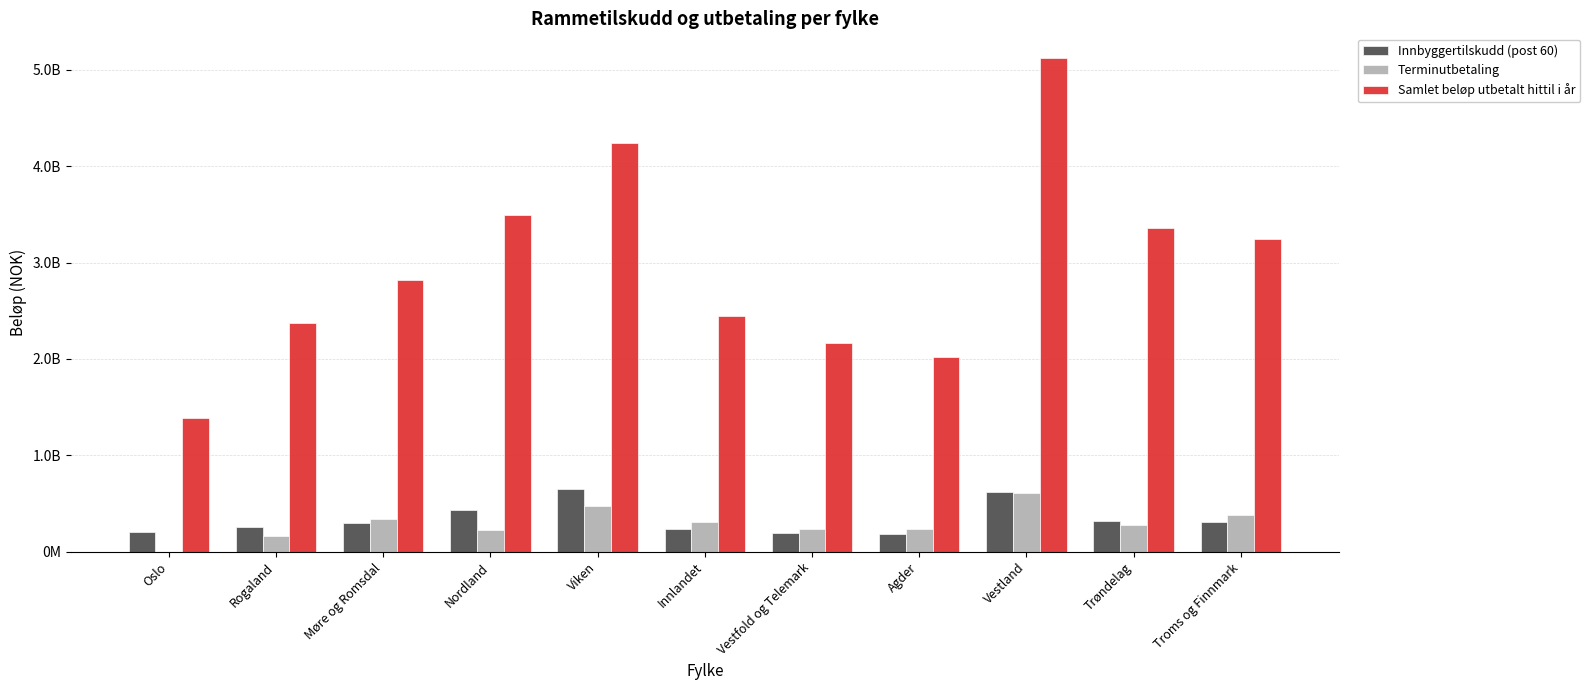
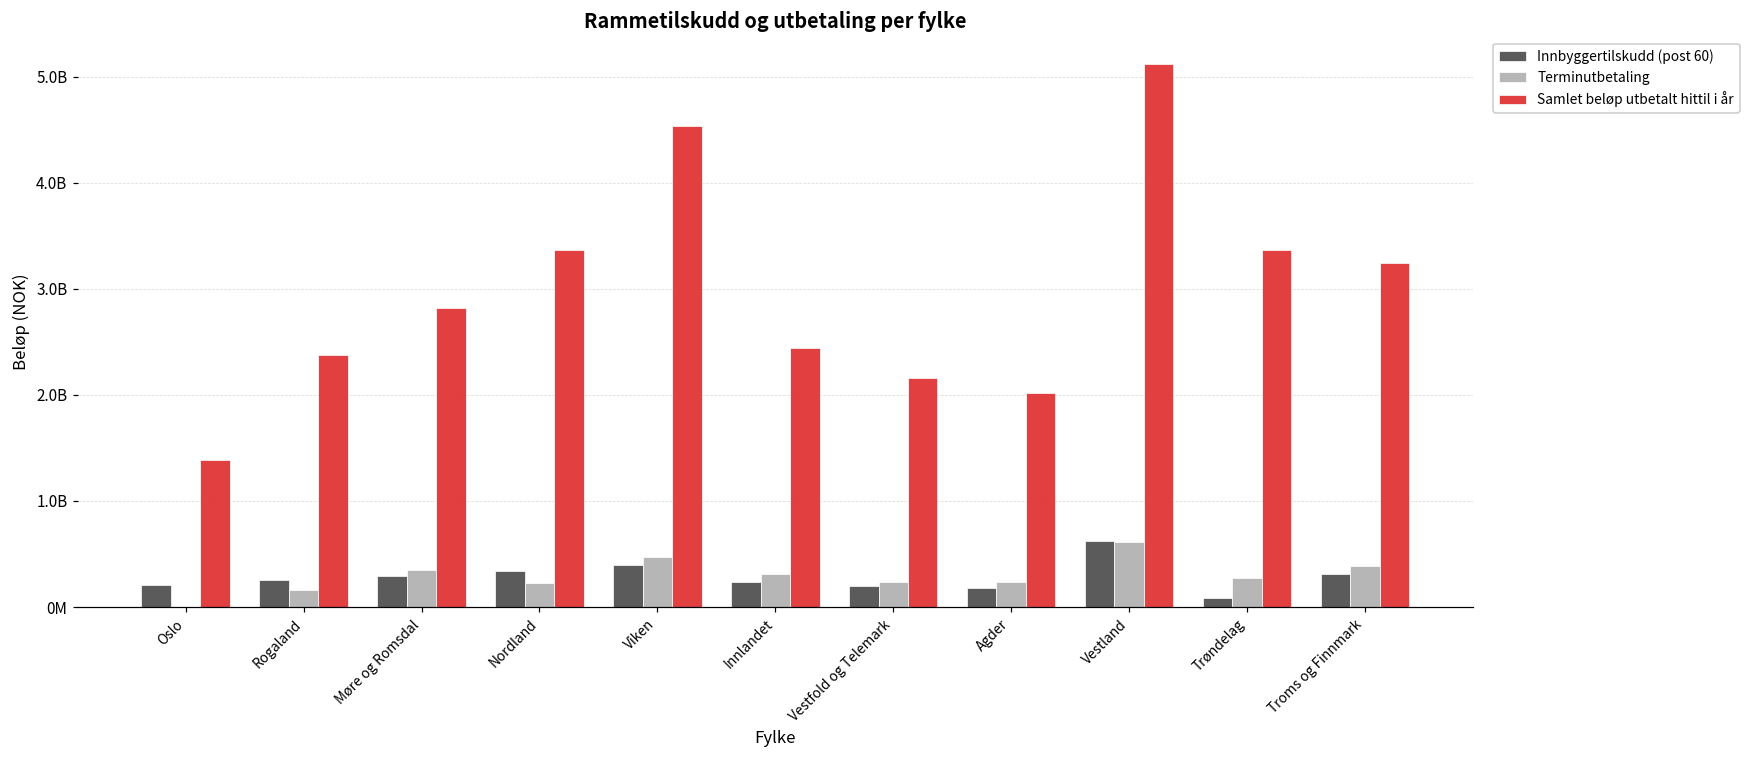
  {
    "Innbyggertilskudd (post 60)": {
      "Oslo": 200000000,
      "Rogaland": 300000000,
      "Møre og Romsdal": 300000000,
-     "Nordland": 400000000,
-     "Viken": 700000000,
+     "Nordland": 300000000,
+     "Viken": 400000000,
      "Innlandet": 200000000,
      "Vestfold og Telemark": 200000000,
      "Agder": 200000000,
      "Vestland": 600000000,
-     "Trøndelag": 300000000,
+     "Trøndelag": 100000000,
      "Troms og Finnmark": 300000000
    },
    "Terminutbetaling": {
      "Oslo": 0,
      "Rogaland": 200000000,
      "Møre og Romsdal": 300000000,
      "Nordland": 200000000,
      "Viken": 500000000,
      "Innlandet": 300000000,
      "Vestfold og Telemark": 200000000,
      "Agder": 200000000,
      "Vestland": 600000000,
      "Trøndelag": 300000000,
      "Troms og Finnmark": 400000000
    },
    "Samlet beløp utbetalt hittil i år": {
      "Oslo": 1400000000,
      "Rogaland": 2400000000,
      "Møre og Romsdal": 2800000000,
-     "Nordland": 3500000000,
-     "Viken": 4200000000,
+     "Nordland": 3400000000,
+     "Viken": 4500000000,
      "Innlandet": 2400000000,
      "Vestfold og Telemark": 2200000000,
      "Agder": 2000000000,
      "Vestland": 5100000000,
      "Trøndelag": 3400000000,
      "Troms og Finnmark": 3200000000
    }
  }
